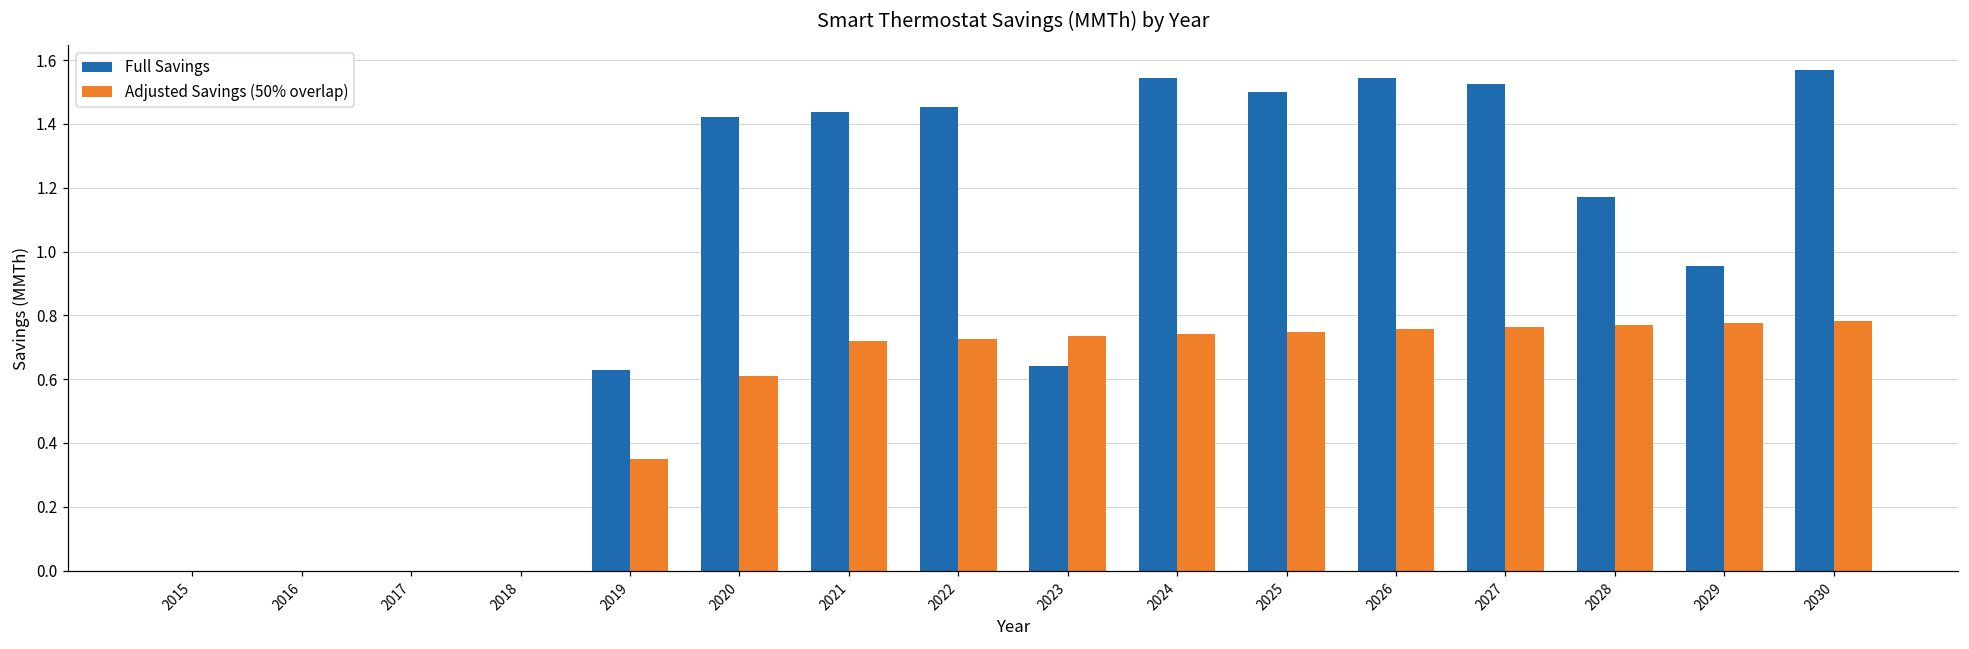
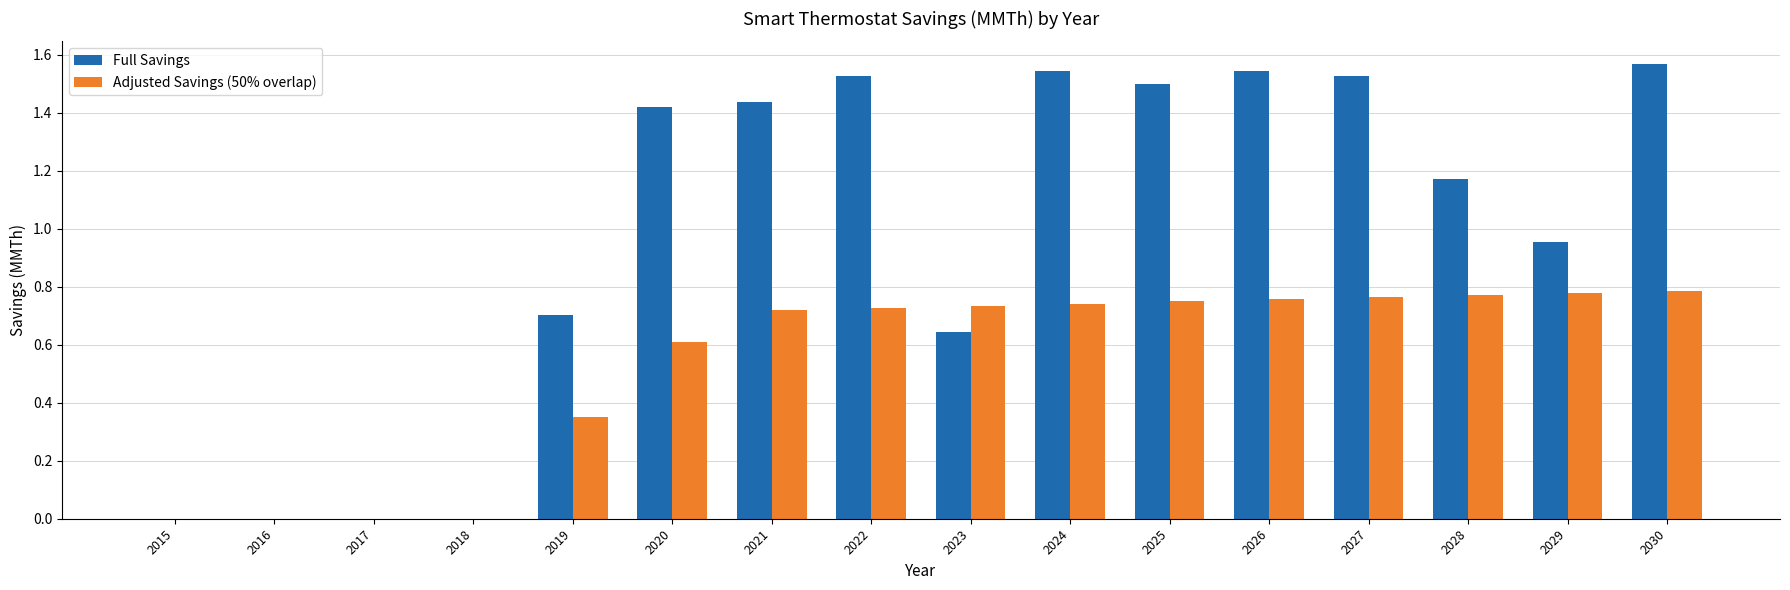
  {
    "Full Savings": {
      "2015": 0.00,
      "2016": 0.00,
      "2017": 0.00,
      "2018": 0.00,
-     "2019": 0.63,
+     "2019": 0.70,
      "2020": 1.42,
      "2021": 1.44,
-     "2022": 1.45,
+     "2022": 1.53,
      "2023": 0.64,
      "2024": 1.54,
      "2025": 1.50,
      "2026": 1.54,
      "2027": 1.53,
      "2028": 1.17,
      "2029": 0.96,
      "2030": 1.57
    },
    "Adjusted Savings (50% overlap)": {
      "2015": 0.00,
      "2016": 0.00,
      "2017": 0.00,
      "2018": 0.00,
      "2019": 0.35,
      "2020": 0.61,
      "2021": 0.72,
      "2022": 0.73,
      "2023": 0.73,
      "2024": 0.74,
      "2025": 0.75,
      "2026": 0.76,
      "2027": 0.76,
      "2028": 0.77,
      "2029": 0.78,
      "2030": 0.78
    }
  }
